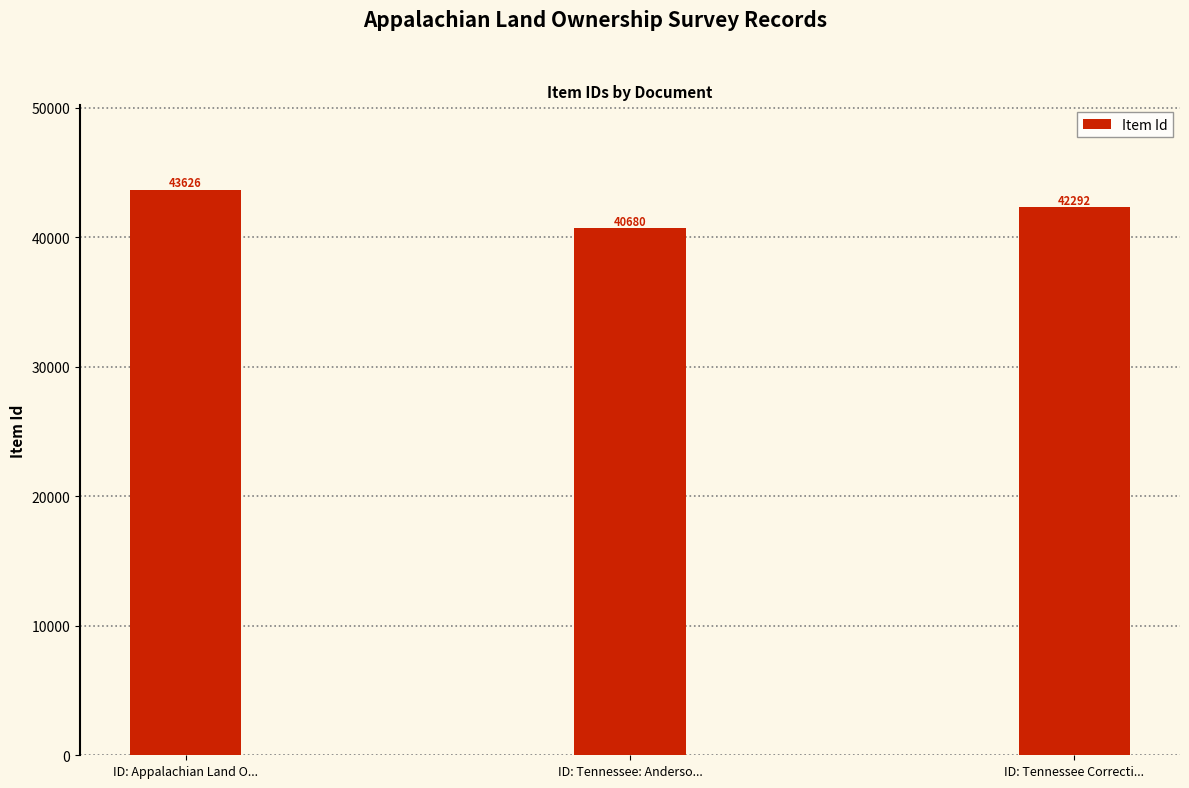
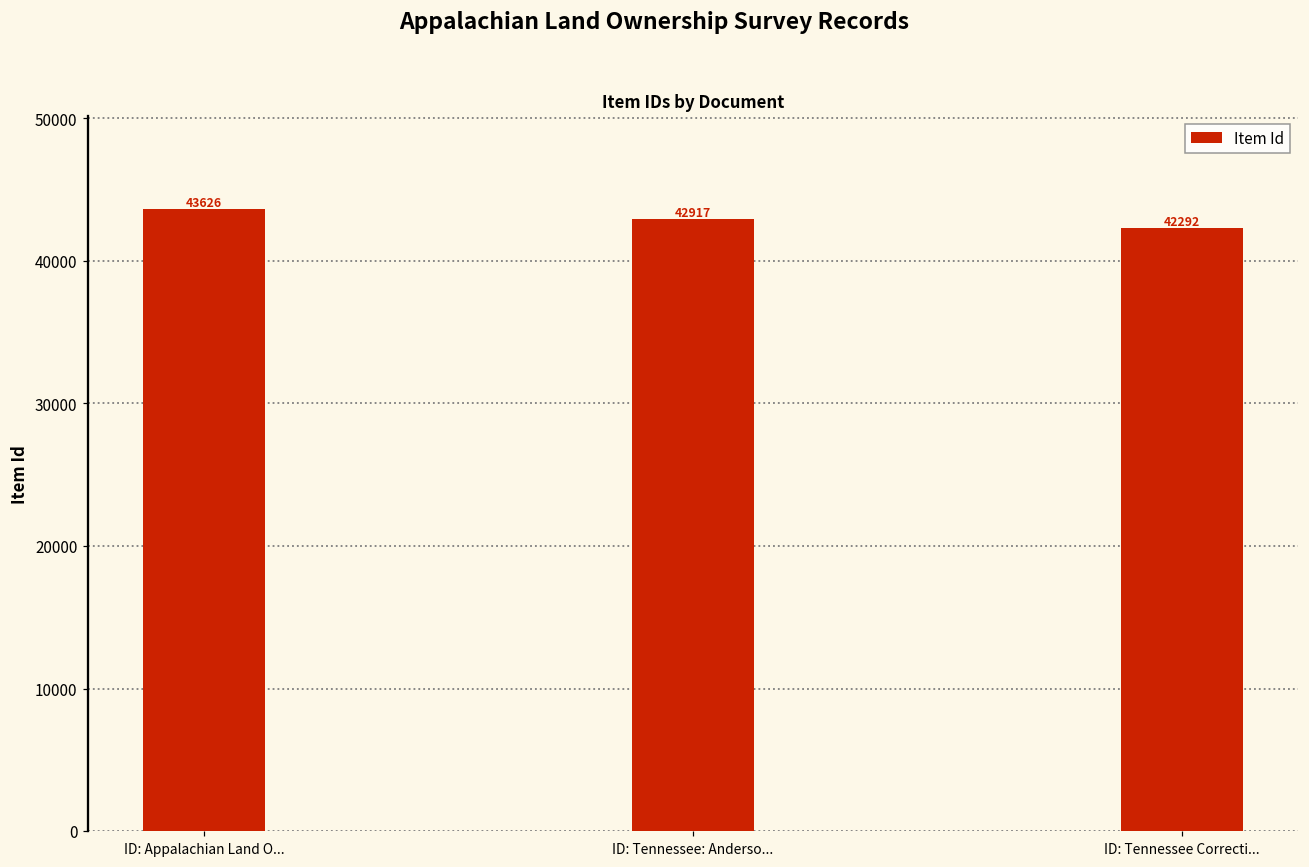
  {
    "ID: Appalachian Land O...": 43626,
-   "ID: Tennessee: Anderso...": 40680,
+   "ID: Tennessee: Anderso...": 42917,
    "ID: Tennessee Correcti...": 42292
  }
